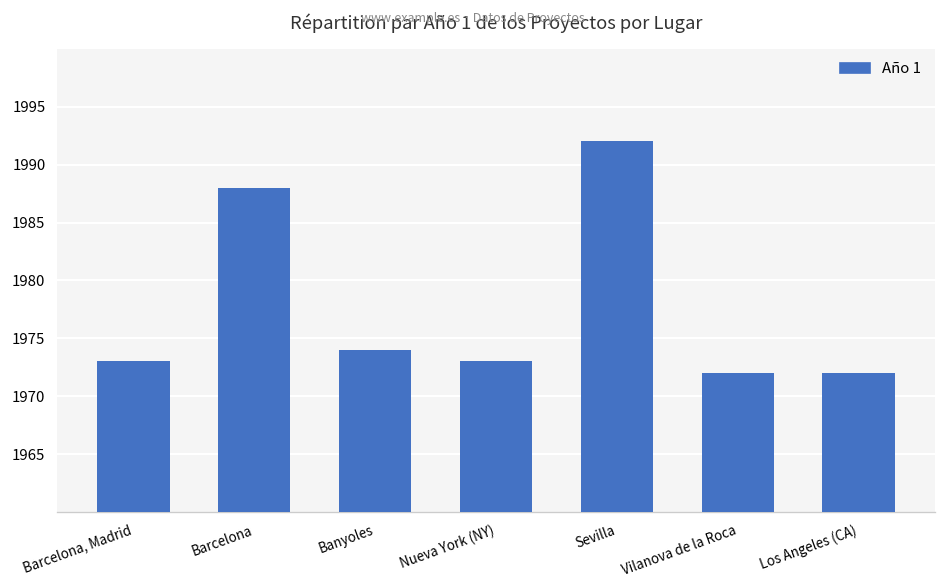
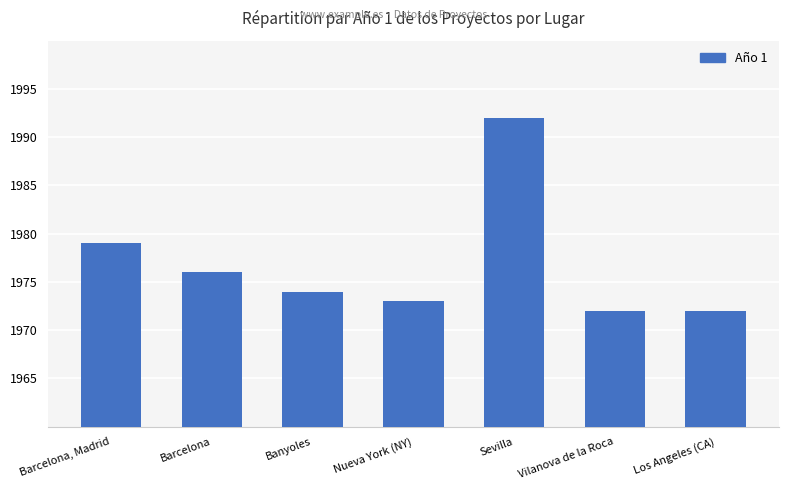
  {
-   "Barcelona, Madrid": 1973,
-   "Barcelona": 1988,
+   "Barcelona, Madrid": 1979,
+   "Barcelona": 1976,
    "Banyoles": 1974,
    "Nueva York (NY)": 1973,
    "Sevilla": 1992,
    "Vilanova de la Roca": 1972,
    "Los Angeles (CA)": 1972
  }
